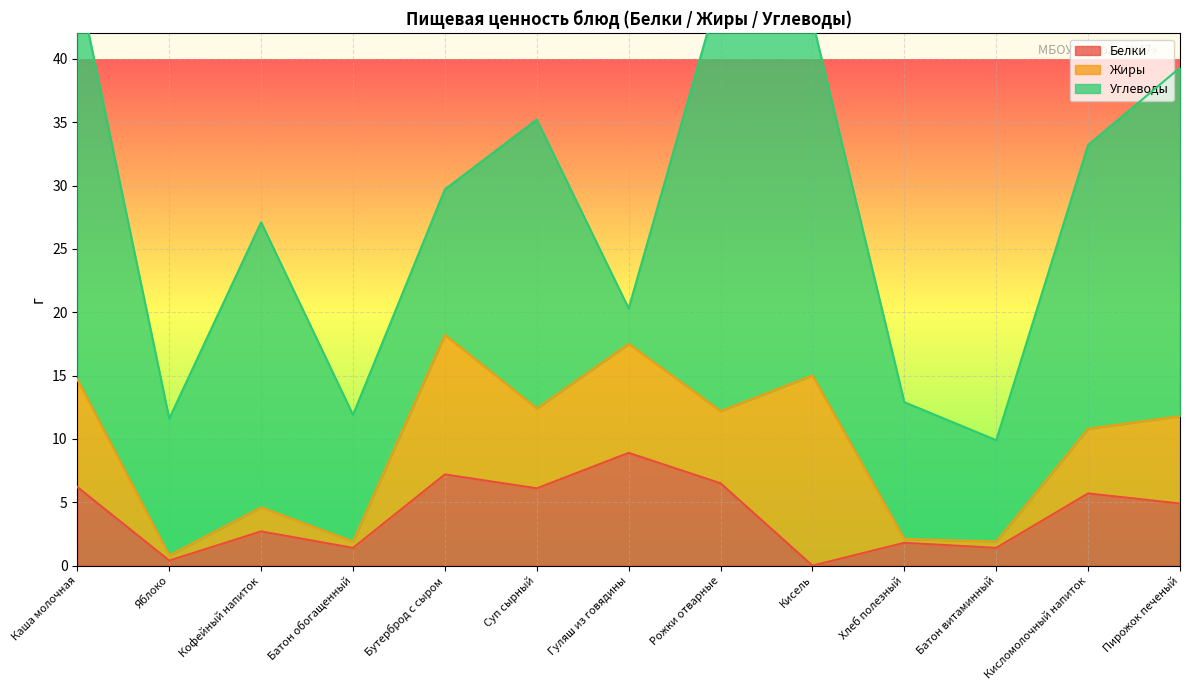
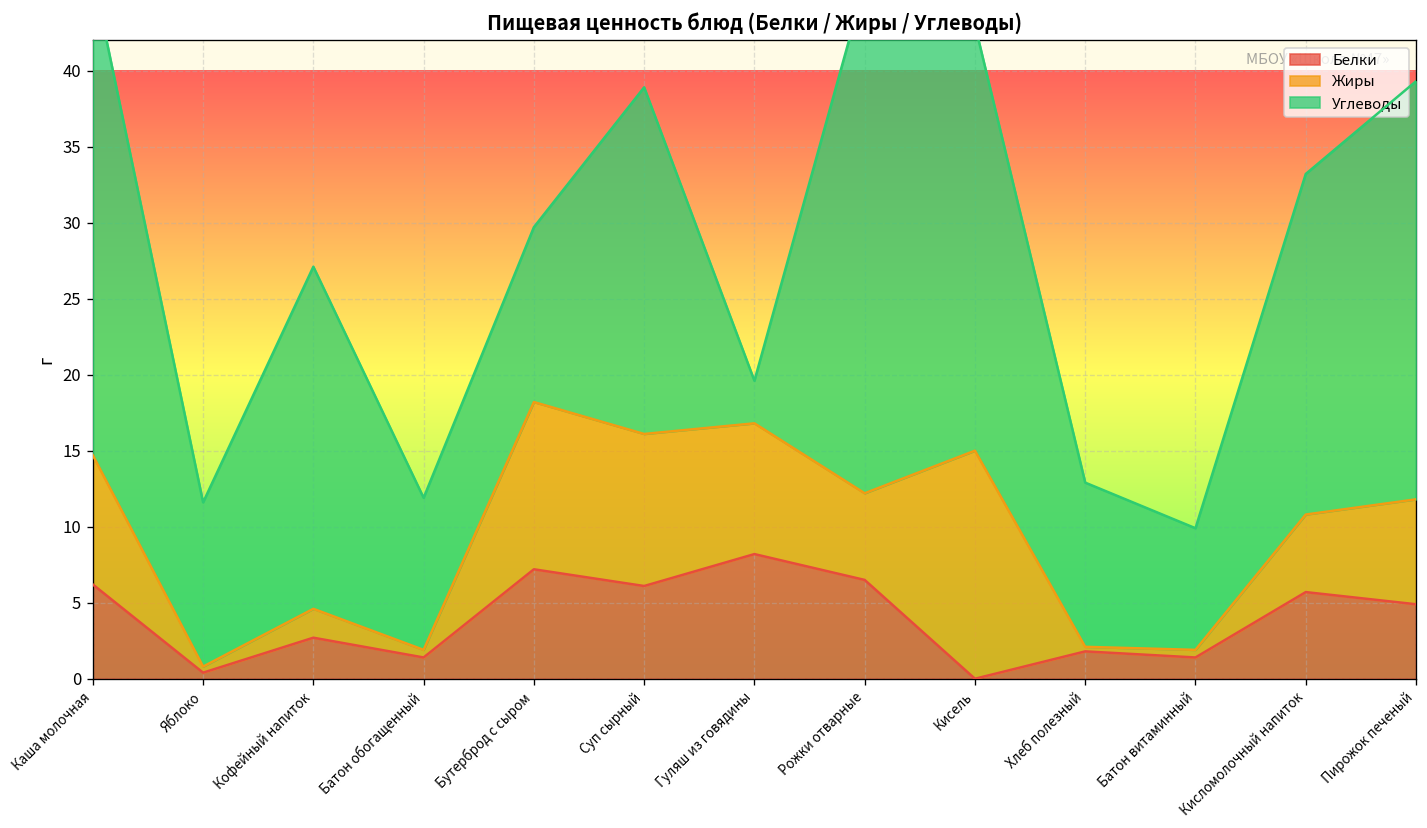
  {
    "Белки": {
      "Каша молочная": 6.2,
      "Яблоко": 0.4,
      "Кофейный напиток": 2.7,
      "Батон обогащенный": 1.4,
      "Бутерброд с сыром": 7.2,
      "Суп сырный": 6.1,
-     "Гуляш из говядины": 8.9,
+     "Гуляш из говядины": 8.2,
      "Рожки отварные": 6.5,
      "Кисель": 0.0,
      "Хлеб полезный": 1.8,
      "Батон витаминный": 1.4,
      "Кисломолочный напиток": 5.7,
      "Пирожок печеный": 4.9
    },
    "Жиры": {
      "Каша молочная": 8.5,
      "Яблоко": 0.4,
      "Кофейный напиток": 1.9,
      "Батон обогащенный": 0.5,
      "Бутерброд с сыром": 11.0,
-     "Суп сырный": 6.3,
+     "Суп сырный": 10.0,
      "Гуляш из говядины": 8.6,
      "Рожки отварные": 5.7,
      "Кисель": 15.0,
      "Хлеб полезный": 0.3,
      "Батон витаминный": 0.5,
      "Кисломолочный напиток": 5.1,
      "Пирожок печеный": 6.9
    },
    "Углеводы": {
      "Яблоко": 10.8,
      "Кофейный напиток": 22.5,
      "Батон обогащенный": 10.0,
      "Бутерброд с сыром": 11.5,
      "Суп сырный": 22.8,
      "Гуляш из говядины": 2.8,
      "Хлеб полезный": 10.8,
      "Батон витаминный": 8.0,
      "Кисломолочный напиток": 22.4
    }
  }
